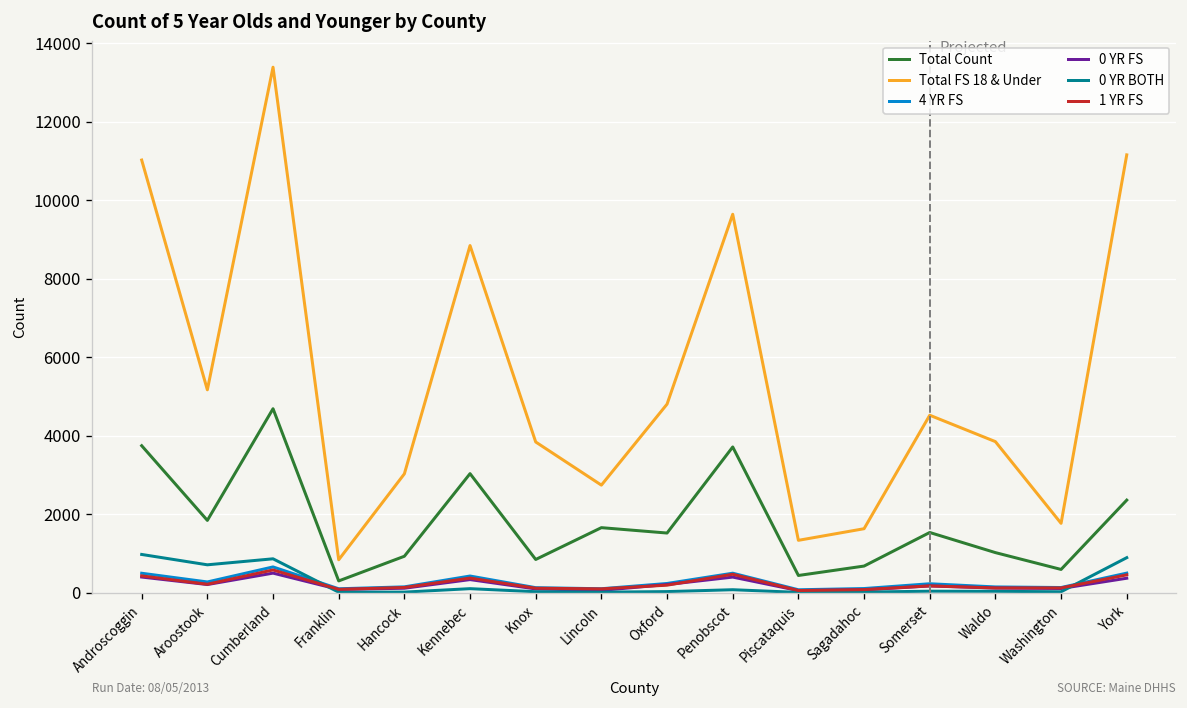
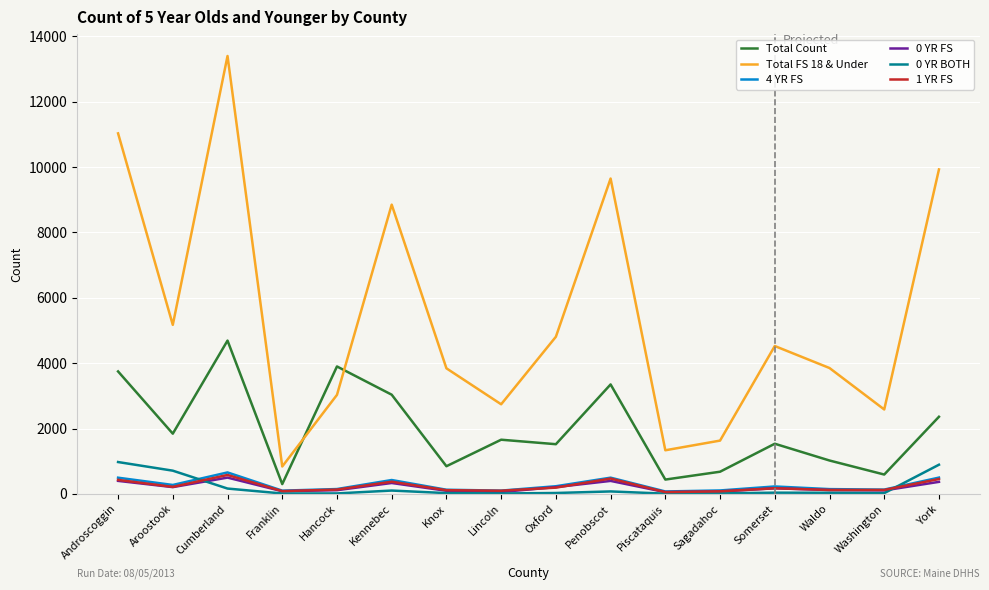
  {
    "Total Count": {
      "Androscoggin": 3700,
      "Aroostook": 1800,
      "Cumberland": 4700,
      "Franklin": 300,
-     "Hancock": 900,
+     "Hancock": 3900,
      "Kennebec": 3000,
      "Knox": 800,
      "Lincoln": 1700,
      "Oxford": 1500,
-     "Penobscot": 3700,
+     "Penobscot": 3300,
      "Piscataquis": 400,
      "Sagadahoc": 700,
      "Somerset": 1500,
      "Waldo": 1000,
      "Washington": 600,
      "York": 2400
    },
    "Total FS 18 & Under": {
      "Androscoggin": 11000,
      "Aroostook": 5200,
      "Cumberland": 13400,
      "Franklin": 800,
      "Hancock": 3000,
      "Kennebec": 8800,
      "Knox": 3800,
      "Lincoln": 2700,
      "Oxford": 4800,
      "Penobscot": 9600,
      "Piscataquis": 1300,
      "Sagadahoc": 1600,
      "Somerset": 4500,
      "Waldo": 3900,
-     "Washington": 1800,
-     "York": 11200
+     "Washington": 2600,
+     "York": 9900
    },
    "4 YR FS": {
      "Cumberland": 700
    },
    "0 YR FS": {
      "Cumberland": 500,
      "York": 400
    },
    "0 YR BOTH": {
      "Androscoggin": 1000,
      "Aroostook": 700,
-     "Cumberland": 900,
+     "Cumberland": 200,
      "Hancock": 0,
      "Kennebec": 100,
      "Oxford": 0,
      "Penobscot": 100,
      "Somerset": 0,
      "Waldo": 0,
      "Washington": 0,
      "York": 900
    },
    "1 YR FS": {
      "Cumberland": 600
    }
  }
